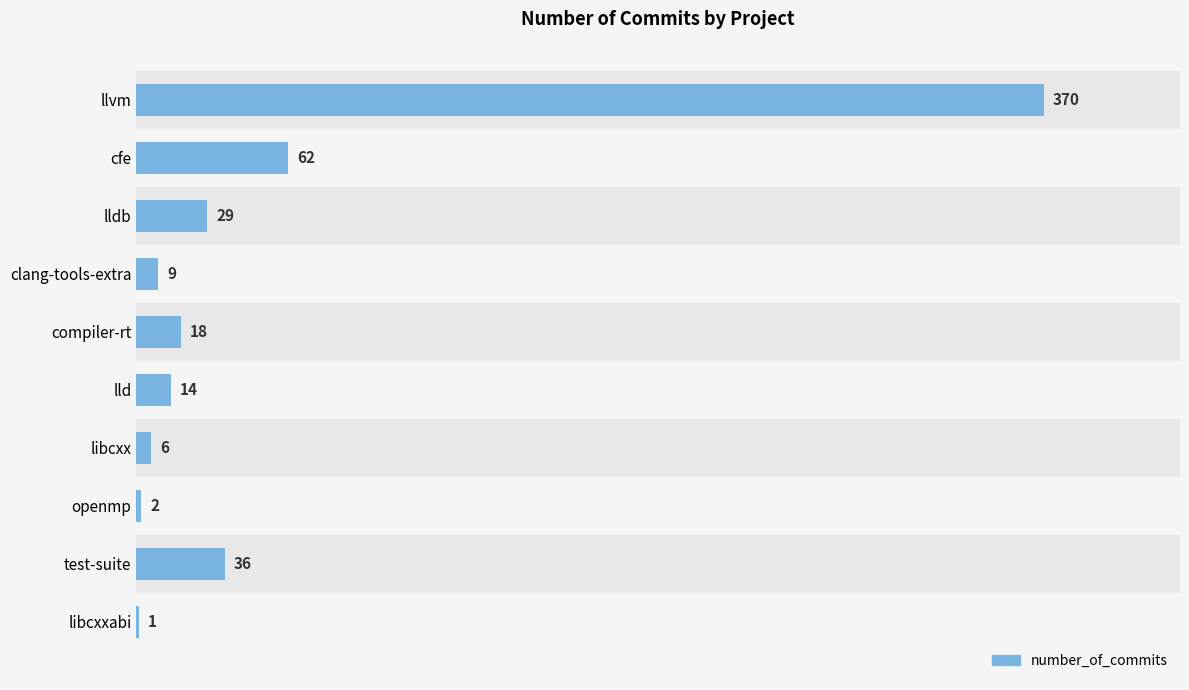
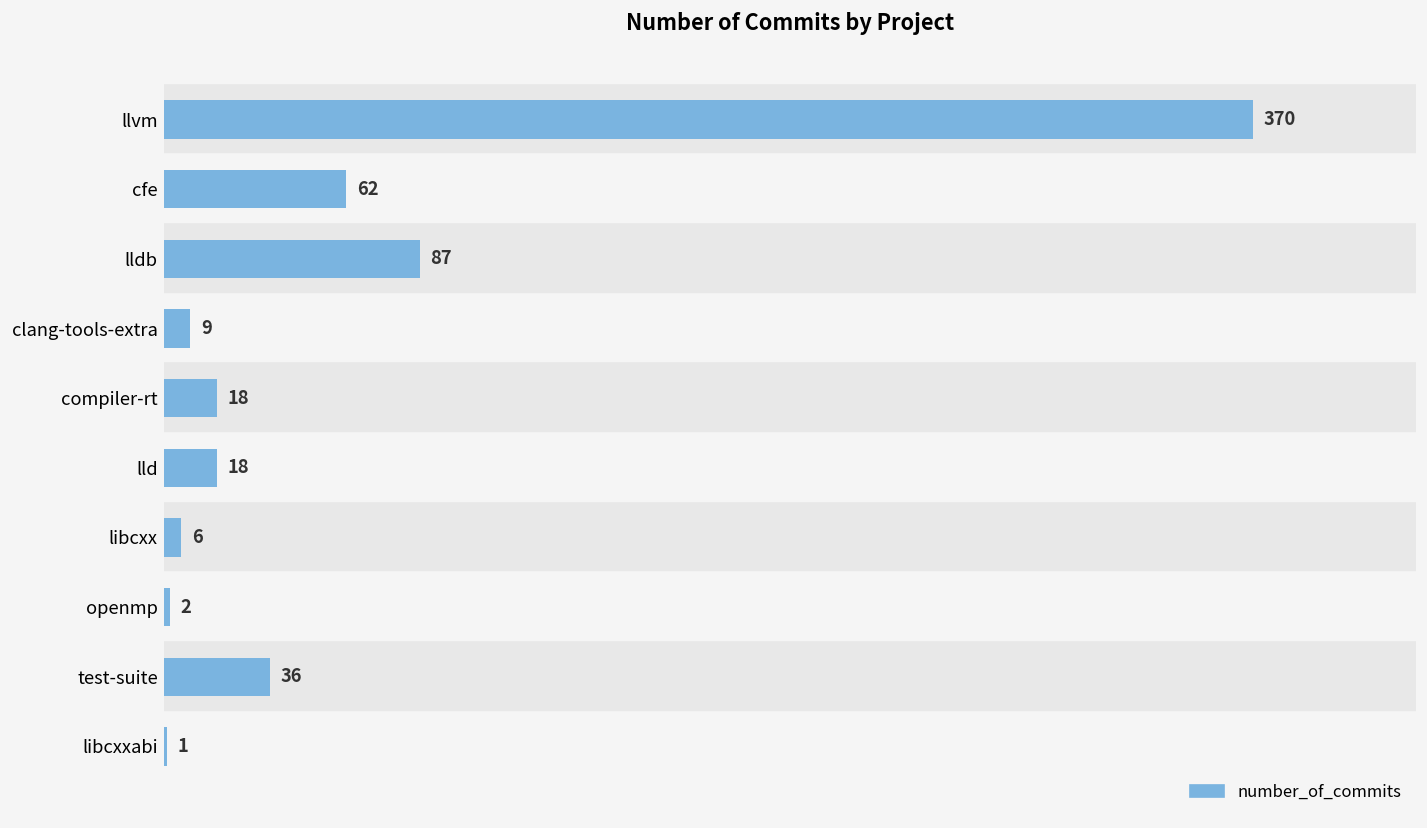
  {
    "llvm": 370,
    "cfe": 62,
-   "lldb": 29,
+   "lldb": 87,
    "clang-tools-extra": 9,
    "compiler-rt": 18,
-   "lld": 14,
+   "lld": 18,
    "libcxx": 6,
    "openmp": 2,
    "test-suite": 36,
    "libcxxabi": 1
  }
